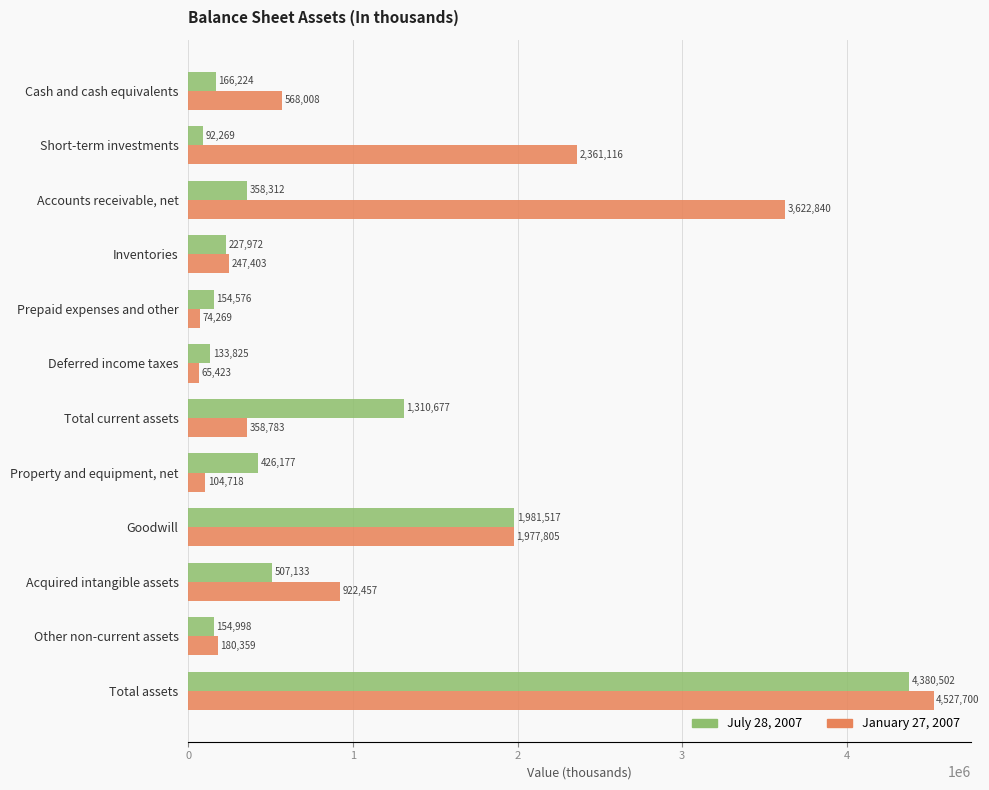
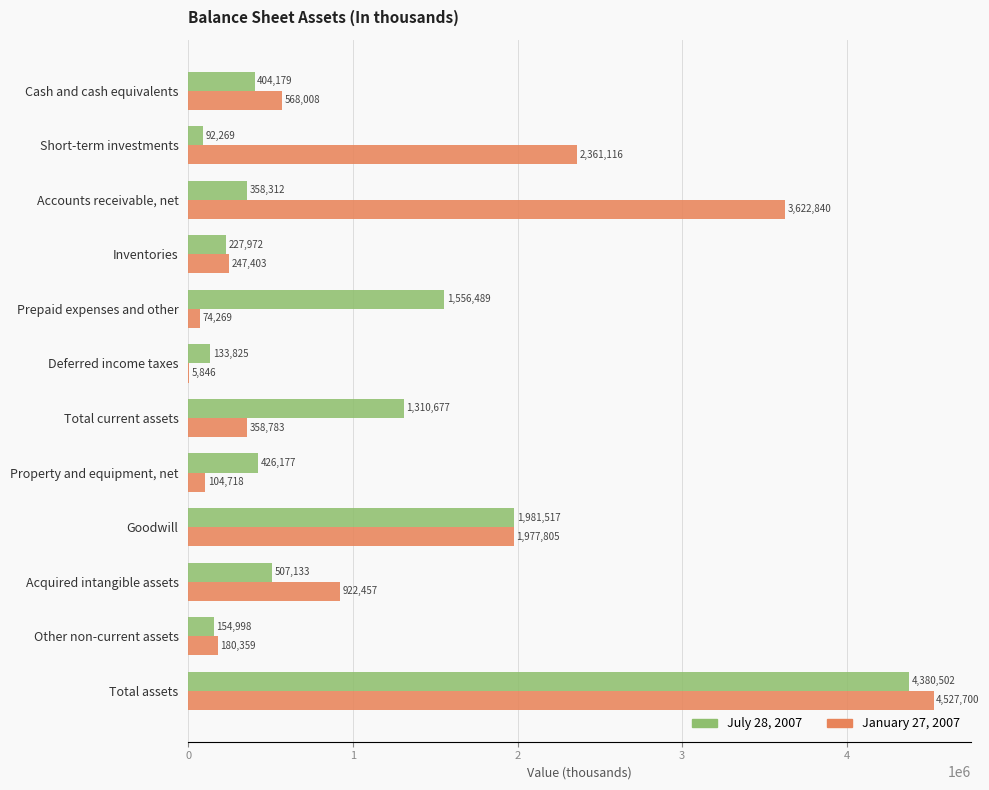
  {
    "July 28, 2007": {
-     "Cash and cash equivalents": "166,224",
+     "Cash and cash equivalents": "404,179",
      "Short-term investments": "92,269",
      "Accounts receivable, net": "358,312",
      "Inventories": "227,972",
-     "Prepaid expenses and other": "154,576",
+     "Prepaid expenses and other": "1,556,489",
      "Deferred income taxes": "133,825",
      "Total current assets": "1,310,677",
      "Property and equipment, net": "426,177",
      "Goodwill": "1,981,517",
      "Acquired intangible assets": "507,133",
      "Other non-current assets": "154,998",
      "Total assets": "4,380,502"
    },
    "January 27, 2007": {
      "Cash and cash equivalents": "568,008",
      "Short-term investments": "2,361,116",
      "Accounts receivable, net": "3,622,840",
      "Inventories": "247,403",
      "Prepaid expenses and other": "74,269",
-     "Deferred income taxes": "65,423",
+     "Deferred income taxes": "5,846",
      "Total current assets": "358,783",
      "Property and equipment, net": "104,718",
      "Goodwill": "1,977,805",
      "Acquired intangible assets": "922,457",
      "Other non-current assets": "180,359",
      "Total assets": "4,527,700"
    }
  }
